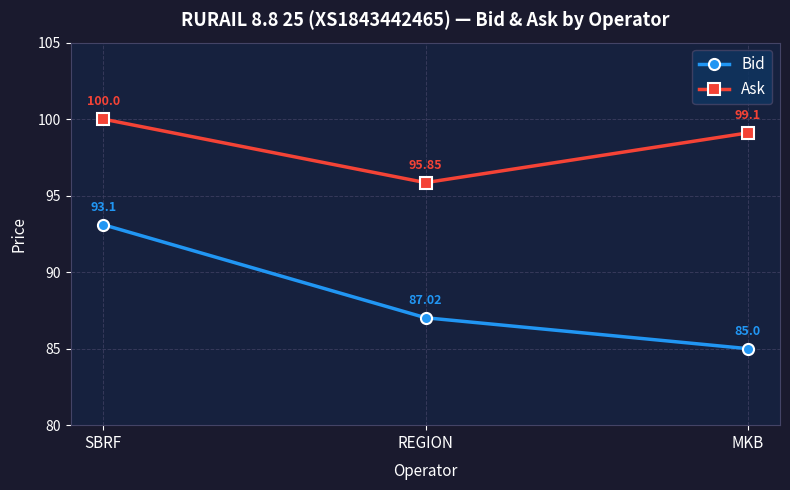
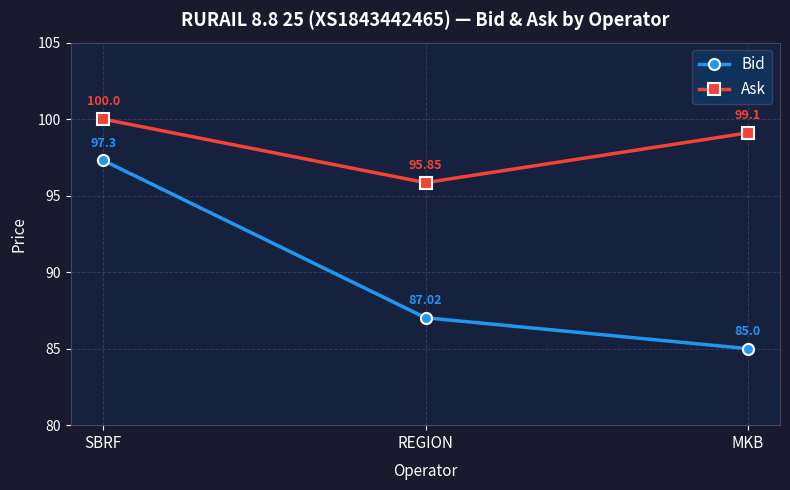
  {
    "Bid": {
-     "SBRF": 93.1,
+     "SBRF": 97.3,
      "REGION": 87.02,
      "MKB": 85.0
    },
    "Ask": {
      "SBRF": 100.0,
      "REGION": 95.85,
      "MKB": 99.1
    }
  }
